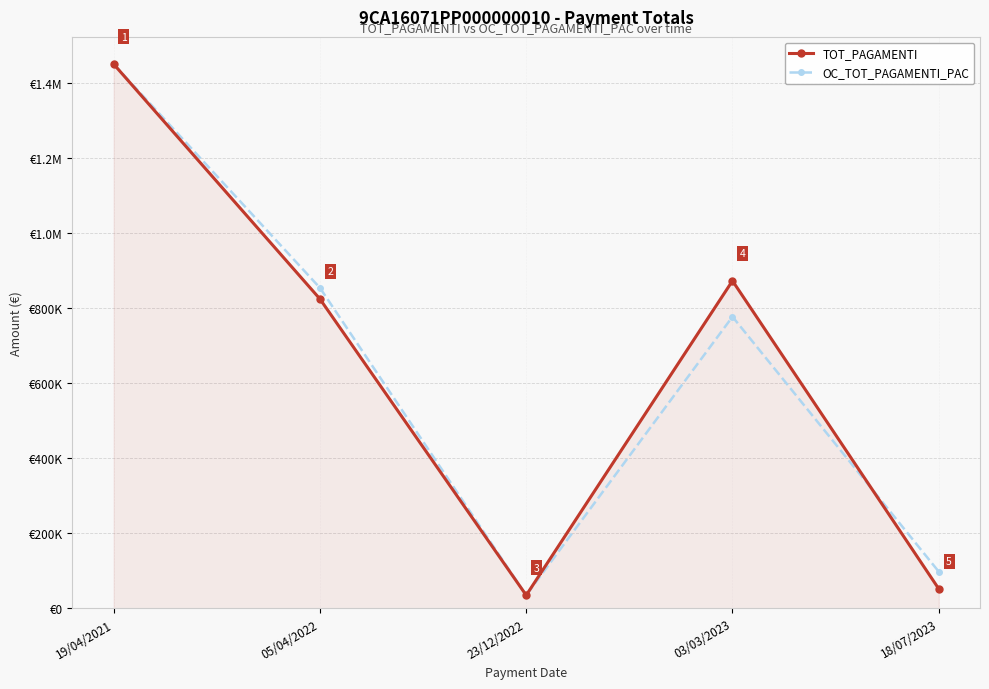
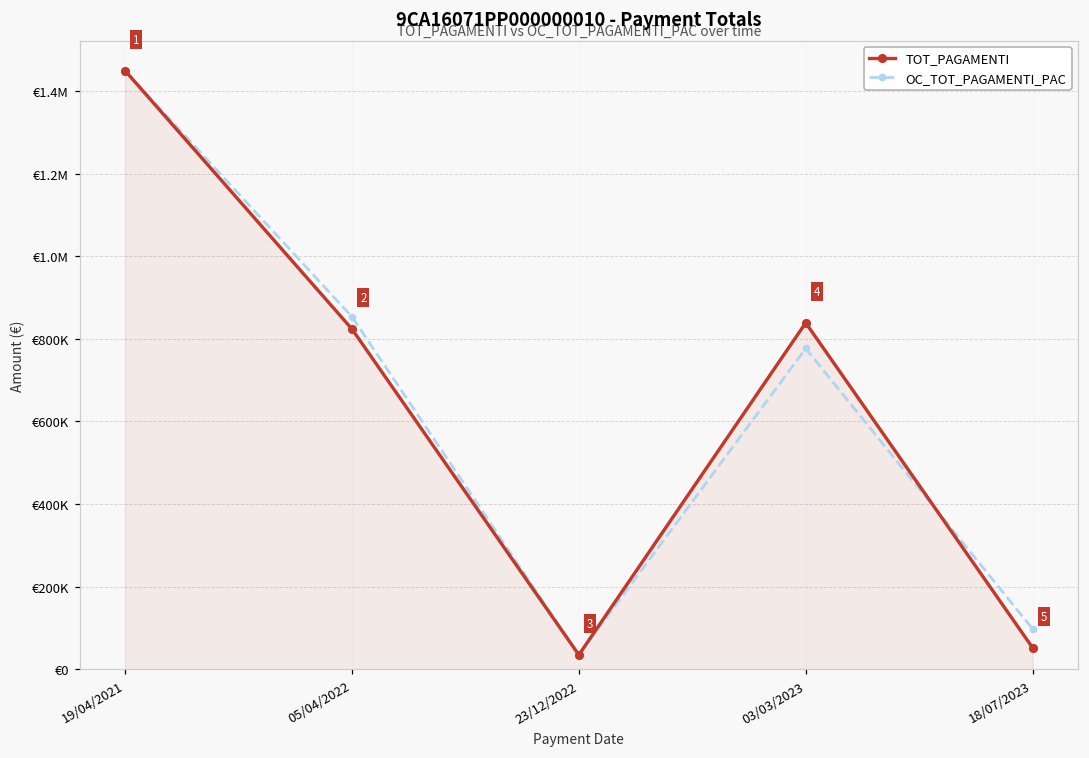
  {
    "TOT_PAGAMENTI": {
      "05/04/2022": "€820000",
-     "03/03/2023": "€870000",
+     "03/03/2023": "€840000",
      "18/07/2023": "€50000"
    },
    "OC_TOT_PAGAMENTI_PAC": {
      "03/03/2023": "€780000"
    }
  }
